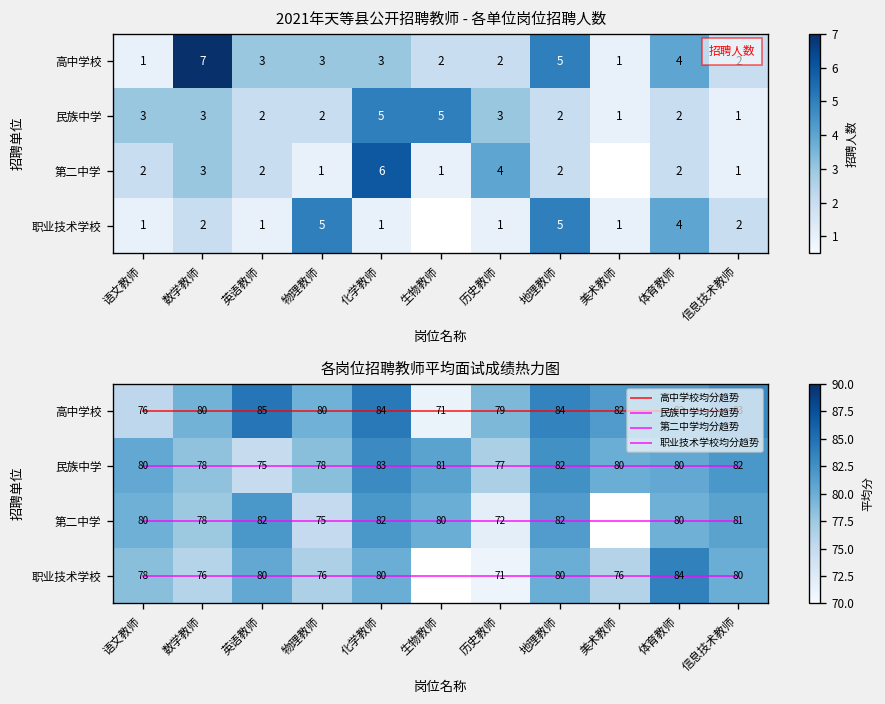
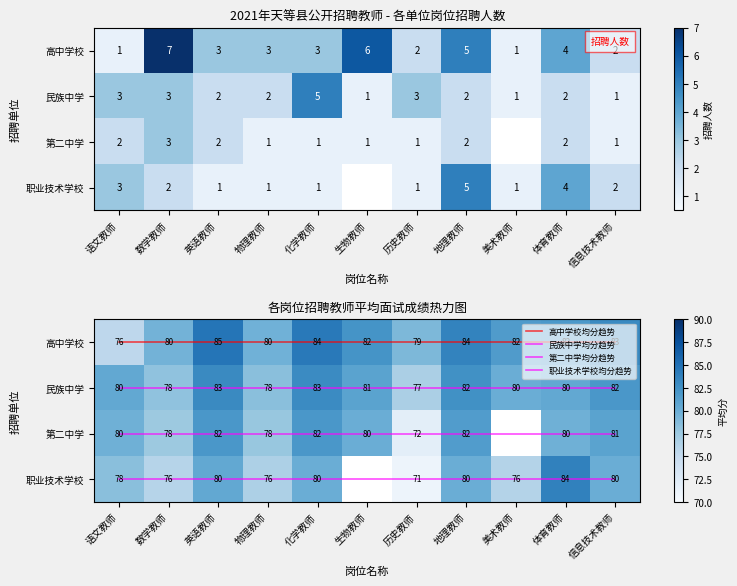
  {
    "2021年天等县公开招聘教师 - 各单位岗位招聘人数": {
      "高中学校": {
        "语文教师": 1,
        "数学教师": 7,
        "英语教师": 3,
        "物理教师": 3,
        "化学教师": 3,
-       "生物教师": 2,
+       "生物教师": 6,
        "历史教师": 2,
        "地理教师": 5,
        "美术教师": 1,
        "体育教师": 4
      },
      "民族中学": {
        "语文教师": 3,
        "数学教师": 3,
        "英语教师": 2,
        "物理教师": 2,
        "化学教师": 5,
-       "生物教师": 5,
+       "生物教师": 1,
        "历史教师": 3,
        "地理教师": 2,
        "美术教师": 1,
        "体育教师": 2,
        "信息技术教师": 1
      },
      "第二中学": {
        "语文教师": 2,
        "数学教师": 3,
        "英语教师": 2,
        "物理教师": 1,
-       "化学教师": 6,
+       "化学教师": 1,
        "生物教师": 1,
-       "历史教师": 4,
+       "历史教师": 1,
        "地理教师": 2,
        "体育教师": 2,
        "信息技术教师": 1
      },
      "职业技术学校": {
-       "语文教师": 1,
+       "语文教师": 3,
        "数学教师": 2,
        "英语教师": 1,
-       "物理教师": 5,
+       "物理教师": 1,
        "化学教师": 1,
        "历史教师": 1,
        "地理教师": 5,
        "美术教师": 1,
        "体育教师": 4,
        "信息技术教师": 2
      }
    },
    "各岗位招聘教师平均面试成绩热力图": {
      "高中学校": {
-       "生物教师": 71
+       "生物教师": 82
      },
      "民族中学": {
-       "英语教师": 75
+       "英语教师": 83
      },
      "第二中学": {
-       "物理教师": 75
+       "物理教师": 78
      }
    }
  }
